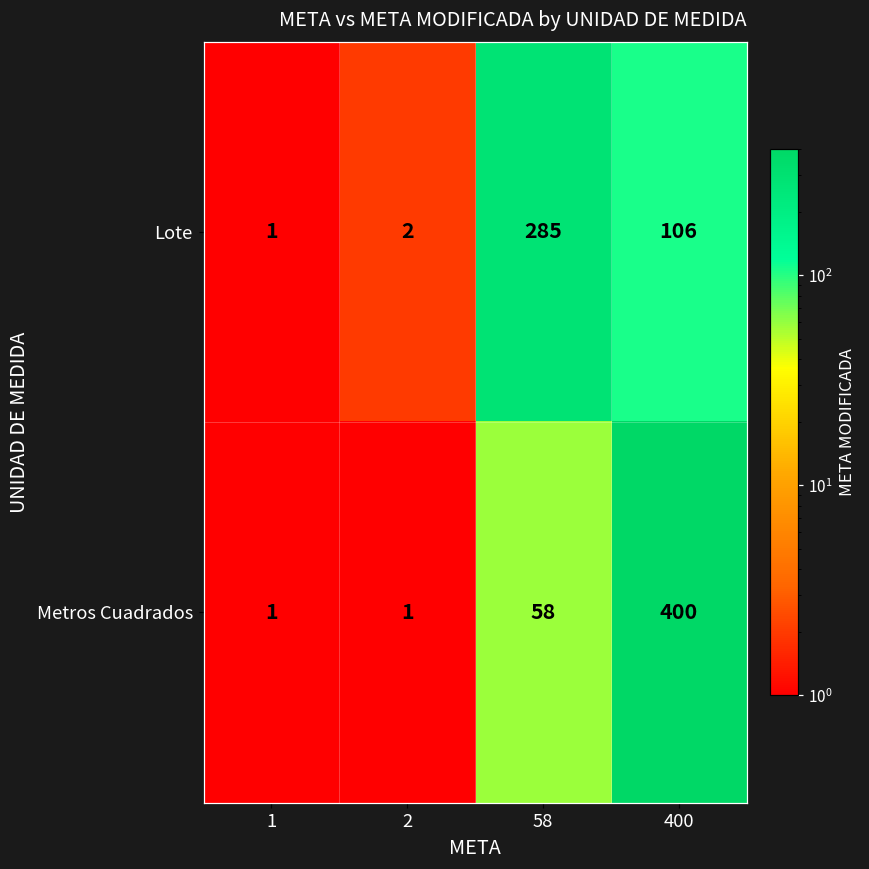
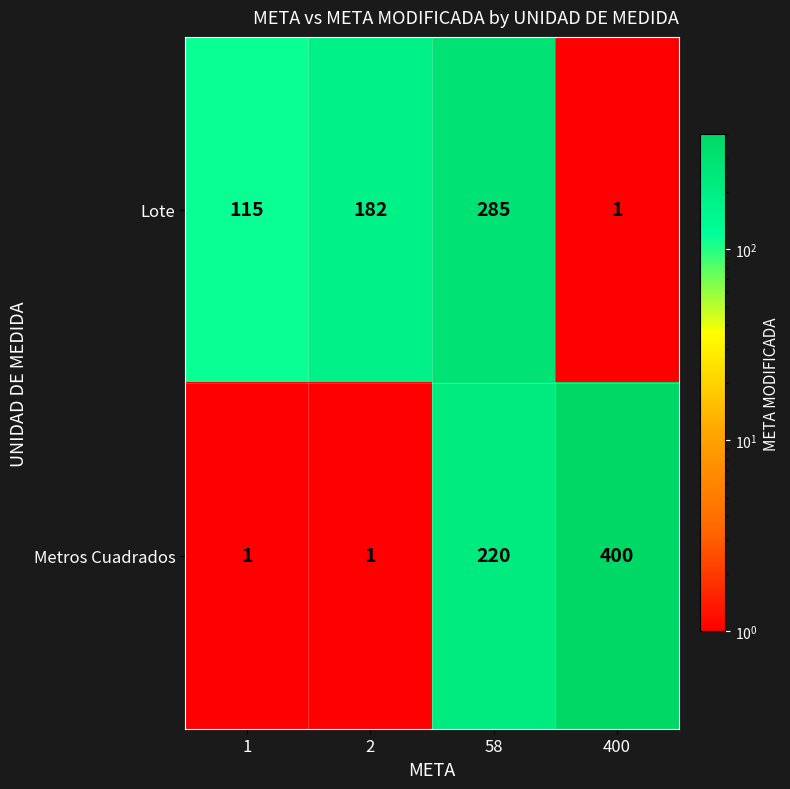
  {
    "Lote": {
-     "1": 1,
-     "2": 2,
+     "1": 115,
+     "2": 182,
      "58": 285,
-     "400": 106
+     "400": 1
    },
    "Metros Cuadrados": {
      "1": 1,
      "2": 1,
-     "58": 58,
+     "58": 220,
      "400": 400
    }
  }
